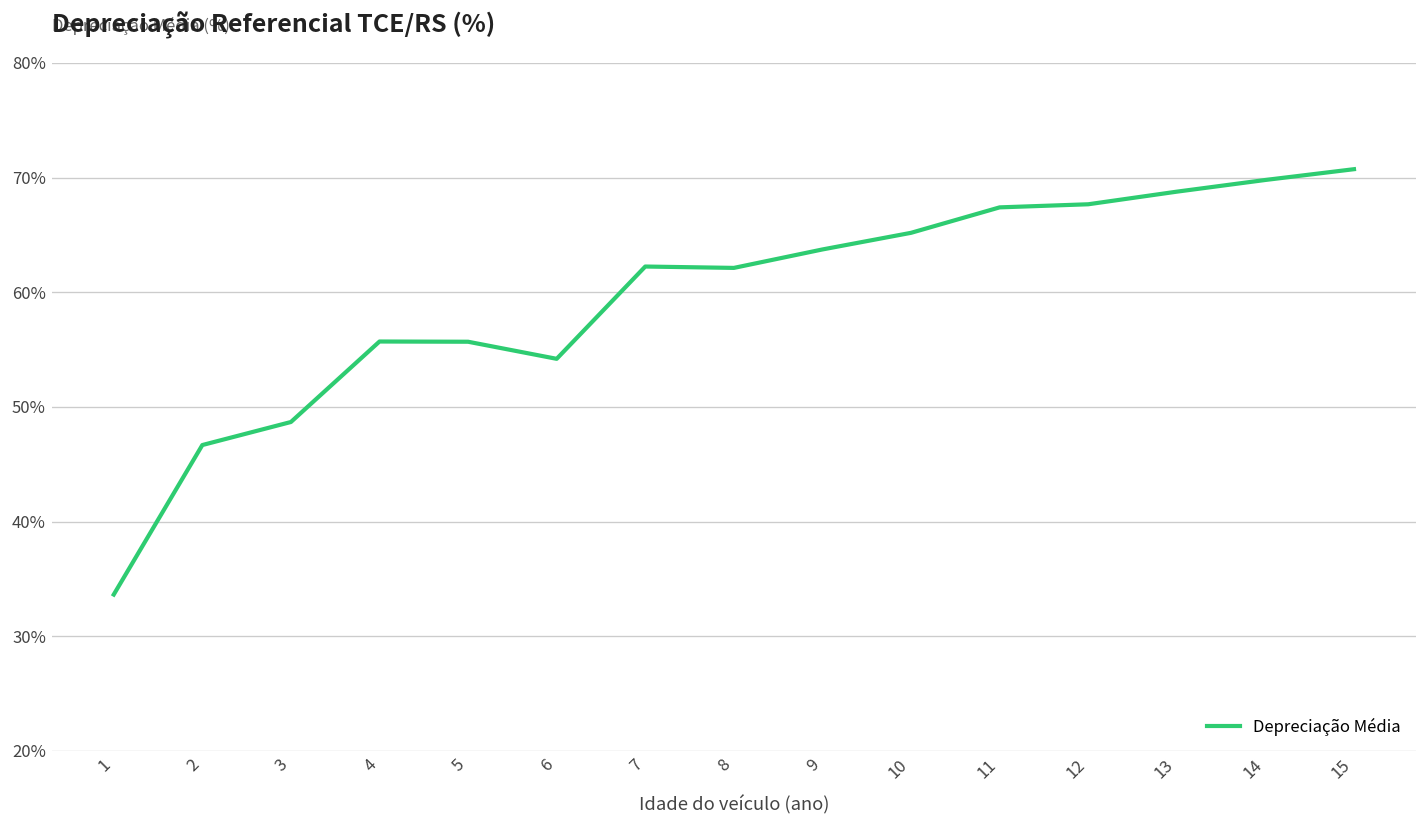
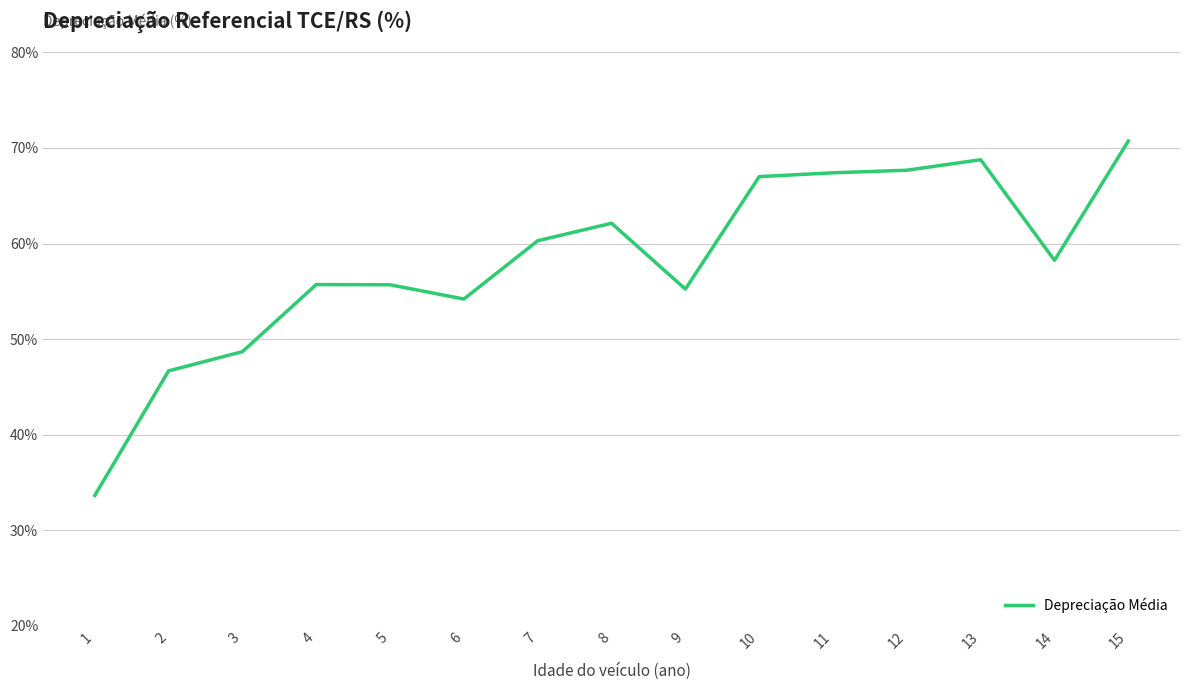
  {
    "1": "34%",
    "2": "47%",
    "3": "49%",
    "4": "56%",
    "5": "56%",
    "6": "54%",
-   "7": "62%",
+   "7": "60%",
    "8": "62%",
-   "9": "64%",
-   "10": "65%",
+   "9": "55%",
+   "10": "67%",
    "11": "67%",
    "12": "68%",
    "13": "69%",
-   "14": "70%",
+   "14": "58%",
    "15": "71%"
  }
